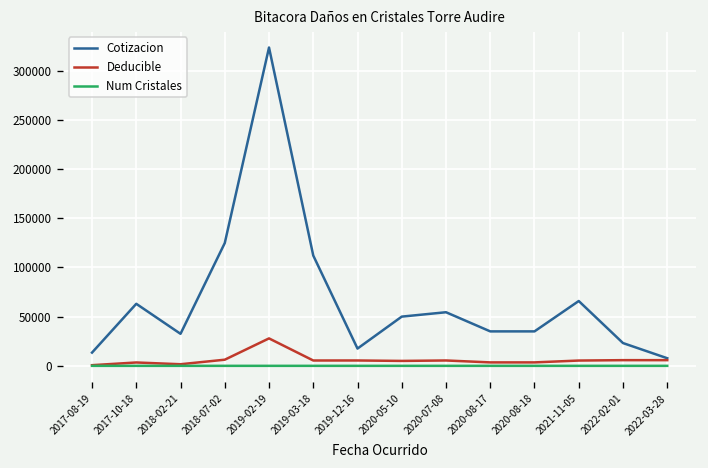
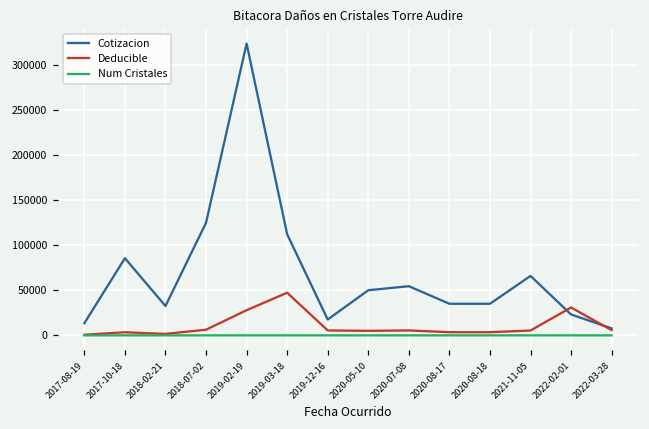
  {
    "Cotizacion": {
      "2017-08-19": 10000,
-     "2017-10-18": 60000,
+     "2017-10-18": 90000,
      "2018-02-21": 30000,
      "2018-07-02": 120000,
      "2019-02-19": 320000,
      "2019-03-18": 110000,
      "2019-12-16": 20000,
      "2020-05-10": 50000,
      "2020-07-08": 50000,
      "2020-08-17": 40000,
      "2020-08-18": 40000,
      "2021-11-05": 70000,
      "2022-02-01": 20000
    },
    "Deducible": {
      "2017-10-18": 0,
      "2018-07-02": 10000,
      "2019-02-19": 30000,
-     "2019-03-18": 10000,
+     "2019-03-18": 50000,
      "2019-12-16": 10000,
      "2020-05-10": 10000,
      "2020-07-08": 10000,
      "2020-08-17": 0,
      "2020-08-18": 0,
      "2021-11-05": 10000,
-     "2022-02-01": 10000
+     "2022-02-01": 30000
    },
    "Num Cristales": {
      "2017-10-18": 0,
      "2018-07-02": 0,
      "2019-02-19": 0,
      "2019-03-18": 0,
      "2019-12-16": 0,
      "2020-05-10": 0,
      "2020-07-08": 0,
      "2020-08-17": 0,
      "2020-08-18": 0,
      "2021-11-05": 0,
      "2022-02-01": 0,
      "2022-03-28": 0
    }
  }
